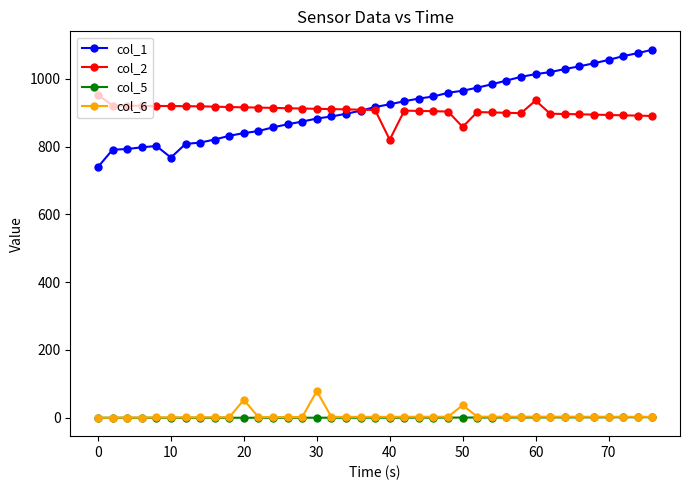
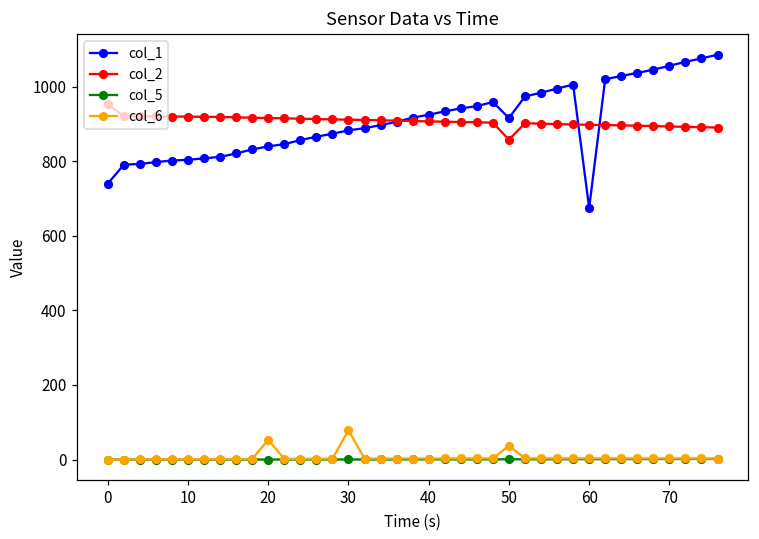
  {
    "col_1": {
      "0": 740,
-     "10": 770,
+     "10": 800,
      "20": 840,
      "30": 880,
      "40": 930,
-     "50": 970,
-     "60": 1010,
+     "50": 920,
+     "60": 670,
      "70": 1060
    },
    "col_2": {
      "10": 920,
      "20": 920,
      "30": 910,
-     "40": 820,
+     "40": 910,
      "50": 860,
-     "60": 940,
+     "60": 900,
      "70": 890
    },
    "col_5": {
      "20": 0,
      "30": 0,
      "50": 0
    },
    "col_6": {
      "20": 50,
      "30": 80,
      "50": 40
    }
  }
